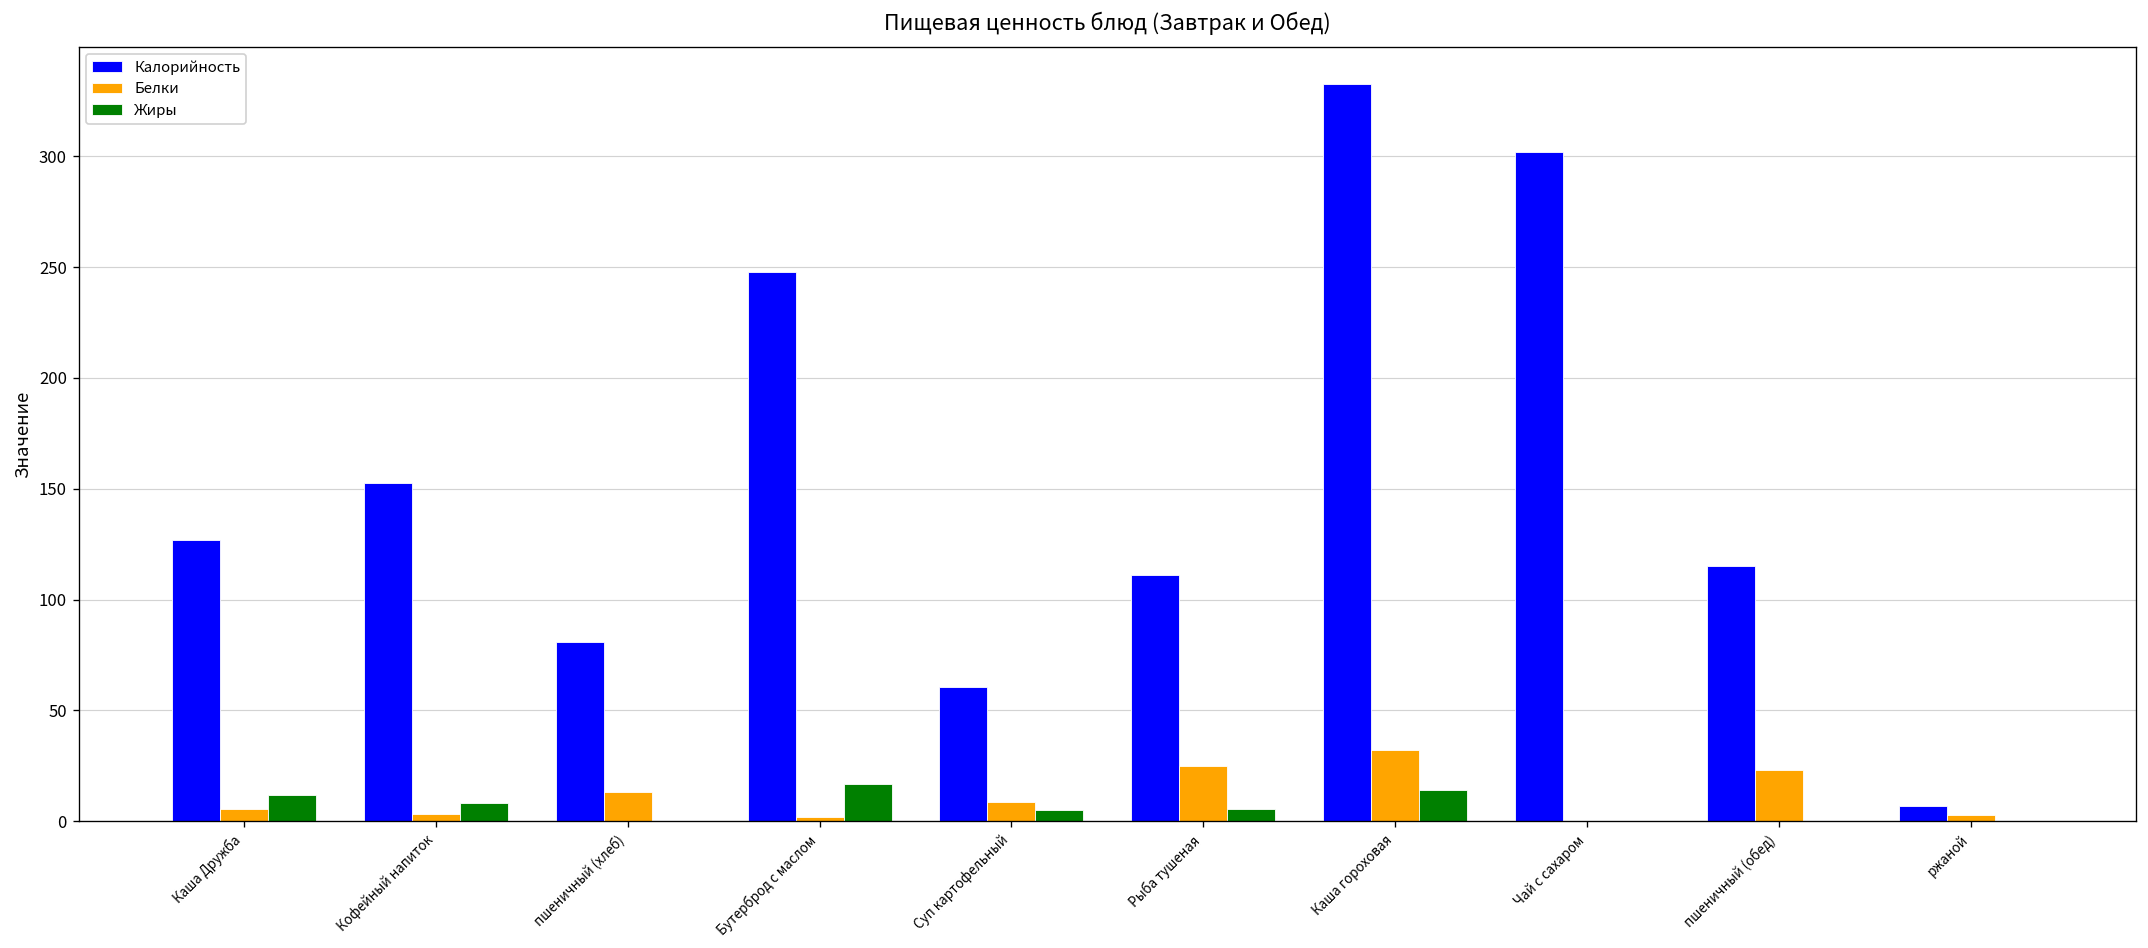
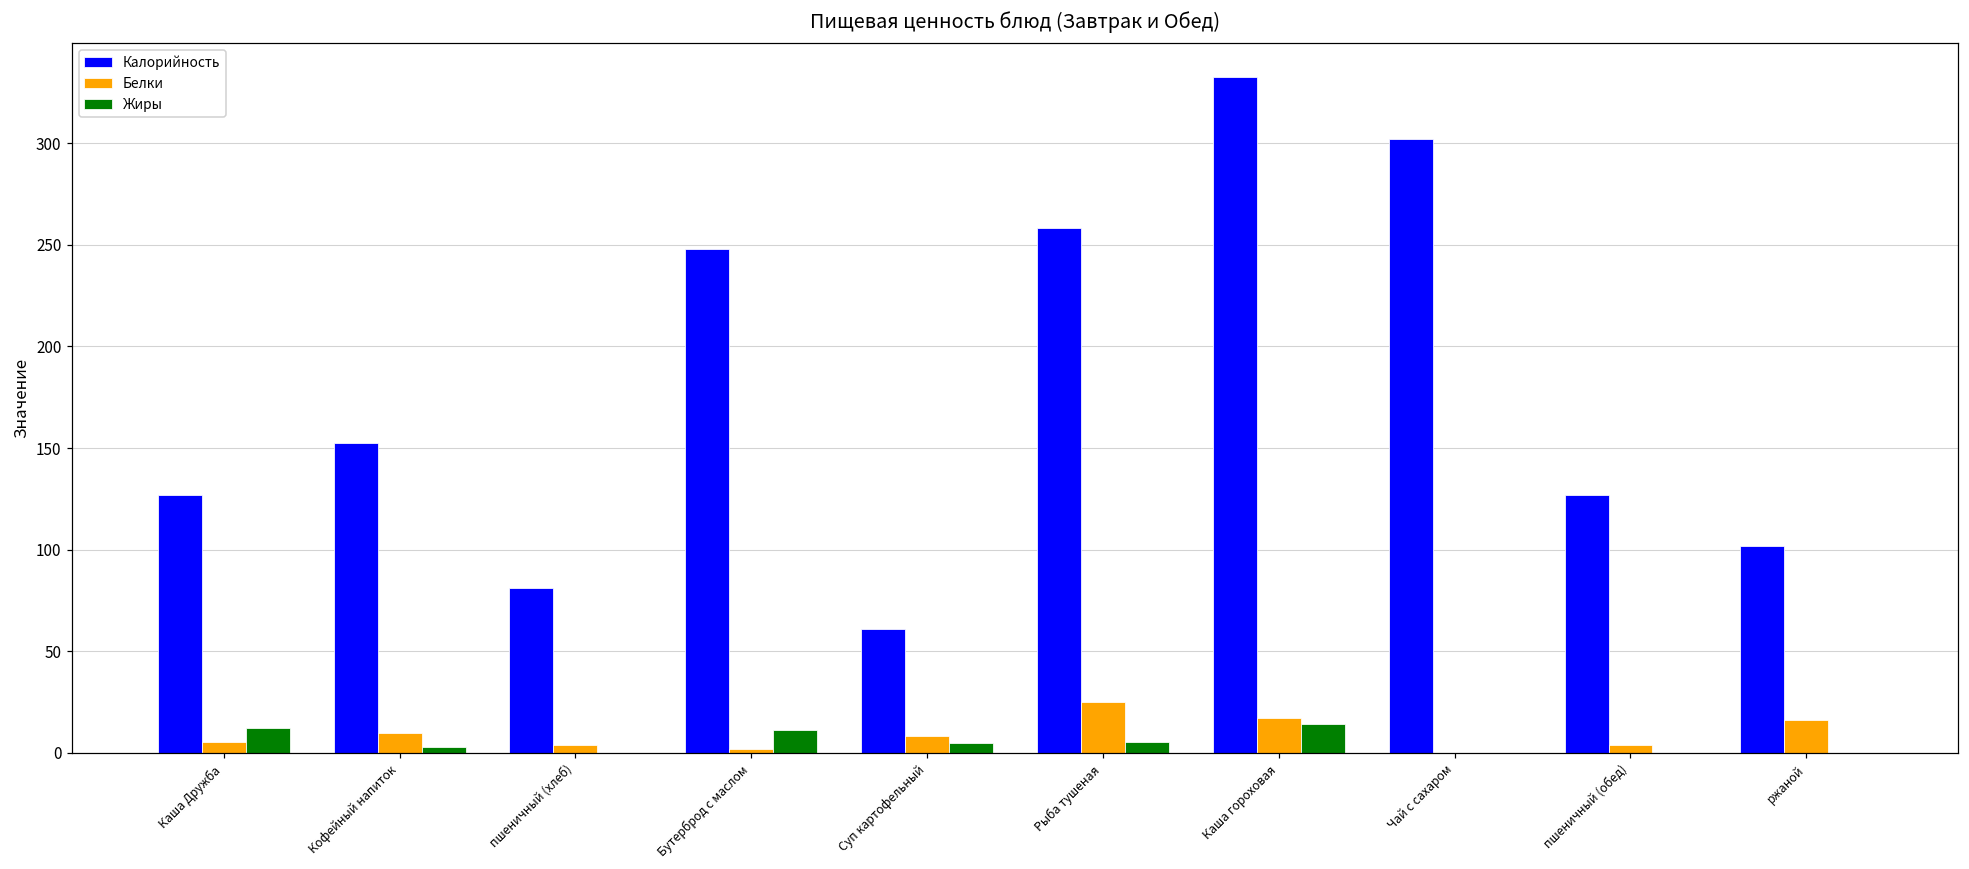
  {
    "Калорийность": {
      "Каша Дружба": 127,
      "Кофейный напиток": 153,
      "пшеничный (хлеб)": 81,
      "Бутерброд с маслом": 248,
      "Суп картофельный": 61,
-     "Рыба тушеная": 111,
+     "Рыба тушеная": 258,
      "Каша гороховая": 333,
      "Чай с сахаром": 302,
-     "пшеничный (обед)": 115,
-     "ржаной": 7
+     "пшеничный (обед)": 127,
+     "ржаной": 102
    },
    "Белки": {
      "Каша Дружба": 5,
-     "Кофейный напиток": 3,
-     "пшеничный (хлеб)": 13,
+     "Кофейный напиток": 10,
+     "пшеничный (хлеб)": 4,
      "Бутерброд с маслом": 2,
      "Суп картофельный": 9,
      "Рыба тушеная": 25,
-     "Каша гороховая": 32,
+     "Каша гороховая": 17,
      "Чай с сахаром": 0,
-     "пшеничный (обед)": 23,
-     "ржаной": 3
+     "пшеничный (обед)": 4,
+     "ржаной": 16
    },
    "Жиры": {
      "Каша Дружба": 12,
-     "Кофейный напиток": 8,
+     "Кофейный напиток": 3,
      "пшеничный (хлеб)": 0,
-     "Бутерброд с маслом": 17,
+     "Бутерброд с маслом": 11,
      "Суп картофельный": 5,
      "Рыба тушеная": 6,
      "Каша гороховая": 14,
      "Чай с сахаром": 0,
      "пшеничный (обед)": 0,
      "ржаной": 0
    }
  }
